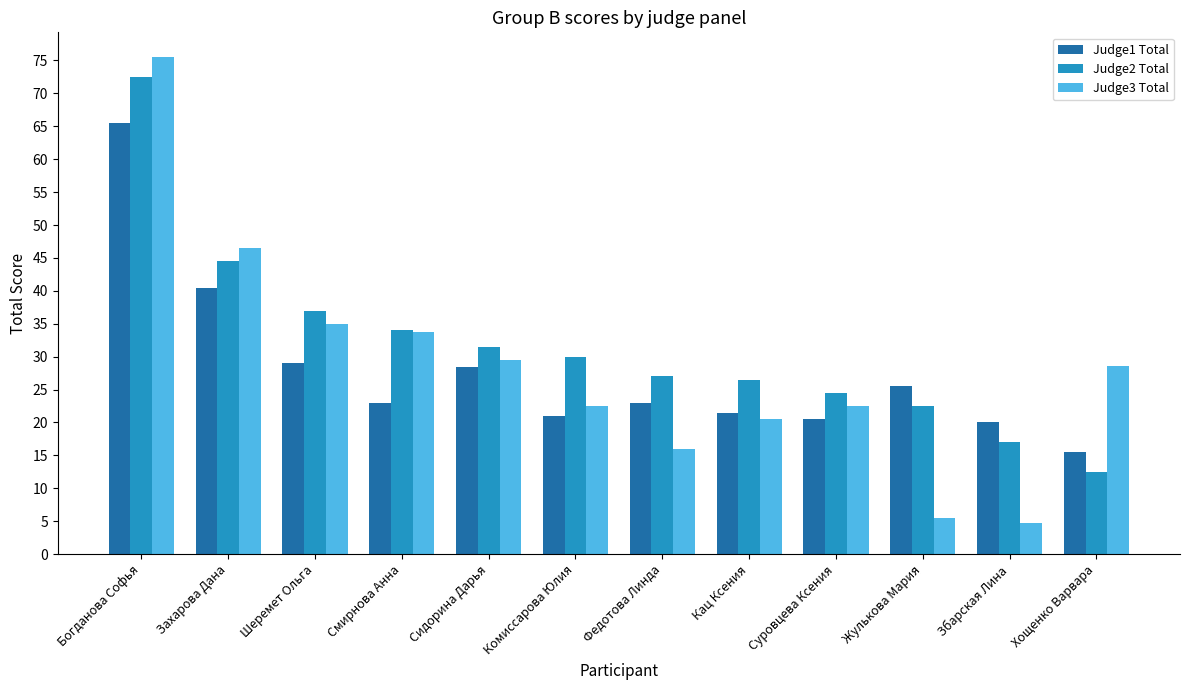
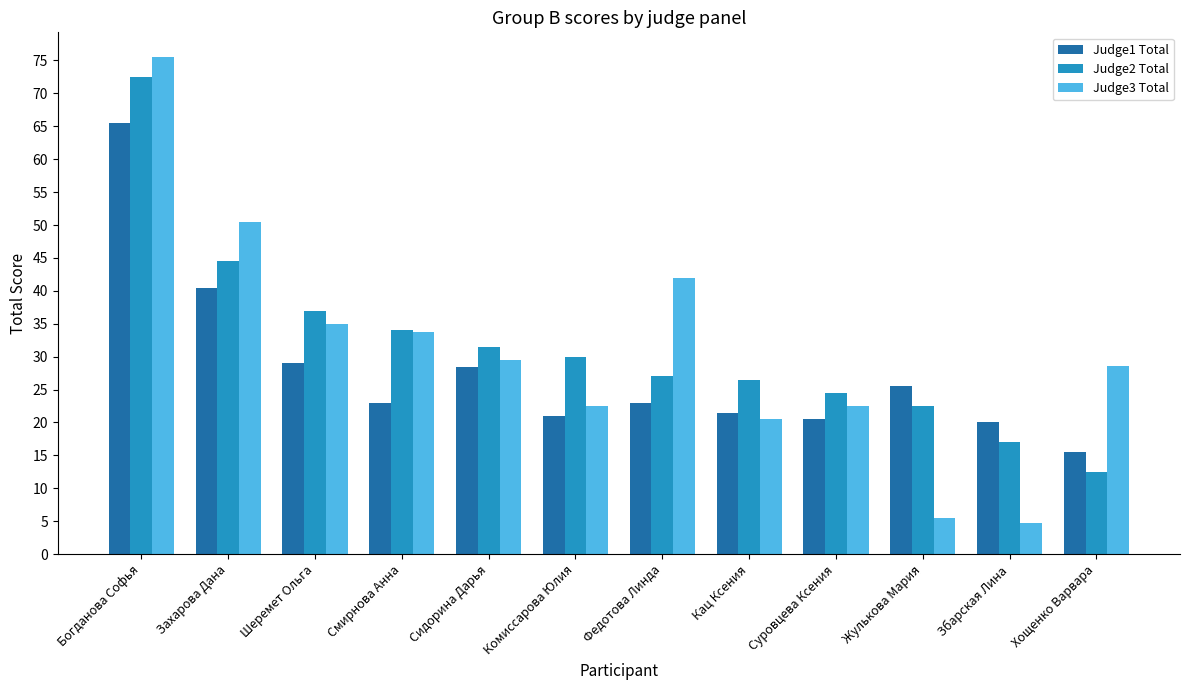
  {
    "Judge3 Total": {
      "Богданова Софья": 76,
-     "Захарова Дана": 47,
+     "Захарова Дана": 51,
      "Шеремет Ольга": 35,
      "Смирнова Анна": 34,
      "Сидорина Дарья": 30,
      "Комиссарова Юлия": 23,
-     "Федотова Линда": 16,
+     "Федотова Линда": 42,
      "Кац Ксения": 21,
      "Суровцева Ксения": 23,
      "Жулькова Мария": 6,
      "Збарская Лина": 5,
      "Хощенко Варвара": 29
    }
  }
